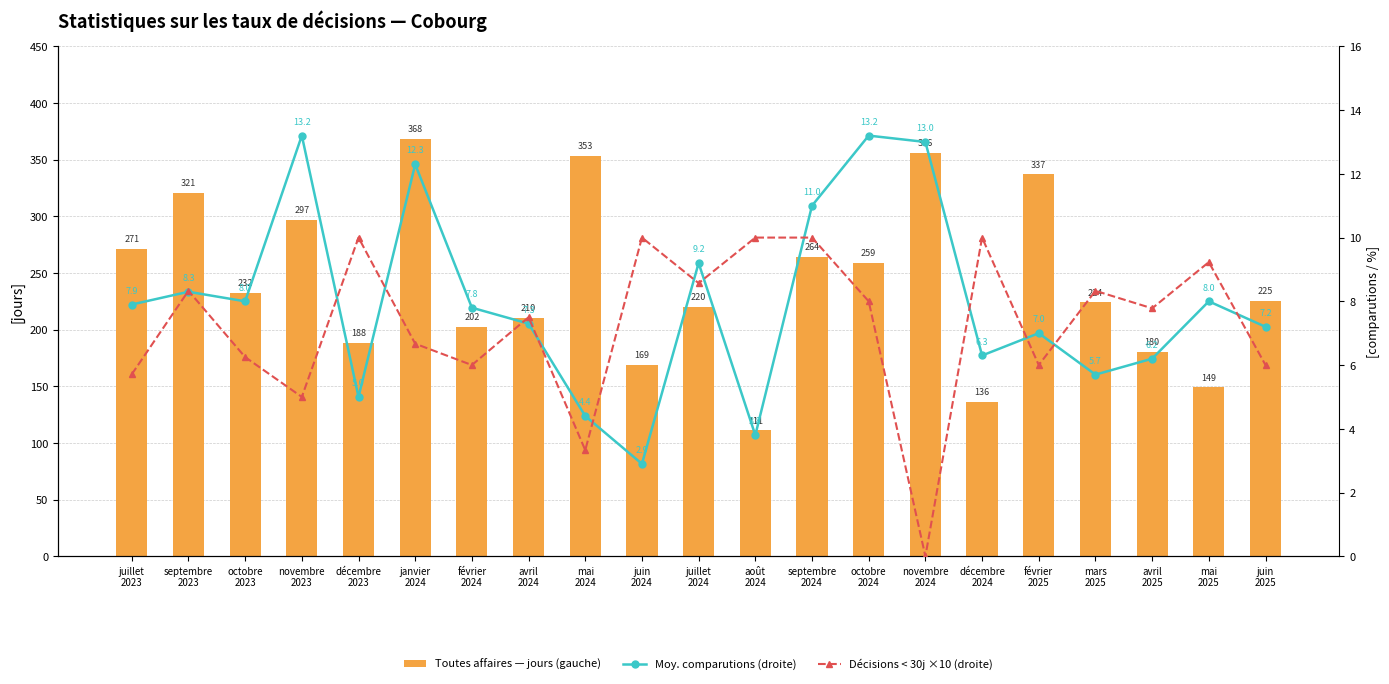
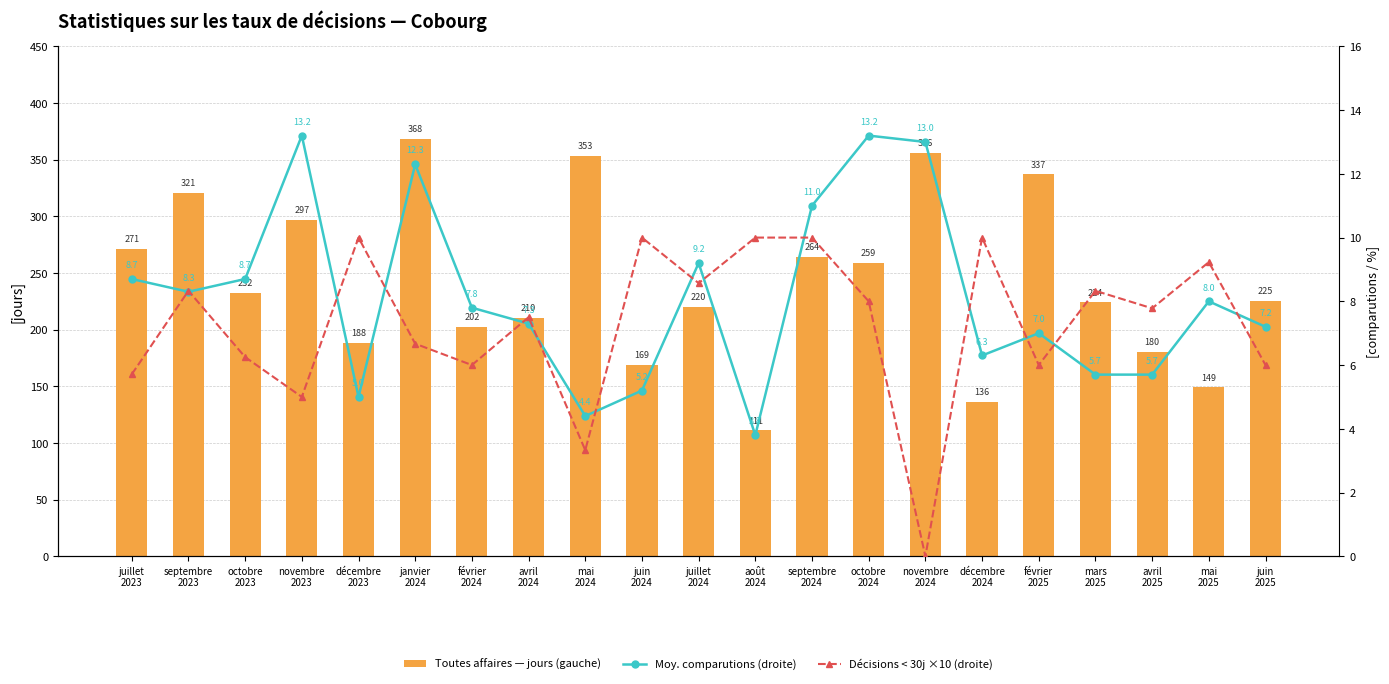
  {
    "Toutes affaires — jours (gauche)": {
      "juillet 2023": 271,
      "septembre 2023": 321,
      "novembre 2023": 297,
      "décembre 2023": 188,
      "janvier 2024": 368,
      "février 2024": 202,
      "mai 2024": 353,
      "juin 2024": 169,
      "juillet 2024": 220,
      "septembre 2024": 264,
      "octobre 2024": 259,
      "décembre 2024": 136,
      "février 2025": 337,
      "mai 2025": 149,
      "juin 2025": 225
    },
    "Moy. comparutions (droite)": {
-     "juillet 2023": 7.9,
-     "octobre 2023": 8.0,
+     "juillet 2023": 8.7,
+     "octobre 2023": 8.7,
      "novembre 2023": 13.2,
      "décembre 2023": 5.0,
      "janvier 2024": 12.3,
      "février 2024": 7.8,
      "mai 2024": 4.4,
-     "juin 2024": 2.9,
+     "juin 2024": 5.2,
      "juillet 2024": 9.2,
      "septembre 2024": 11.0,
      "octobre 2024": 13.2,
      "novembre 2024": 13.0,
      "décembre 2024": 6.3,
      "février 2025": 7.0,
      "mars 2025": 5.7,
-     "avril 2025": 6.2,
+     "avril 2025": 5.7,
      "mai 2025": 8.0,
      "juin 2025": 7.2
    }
  }
